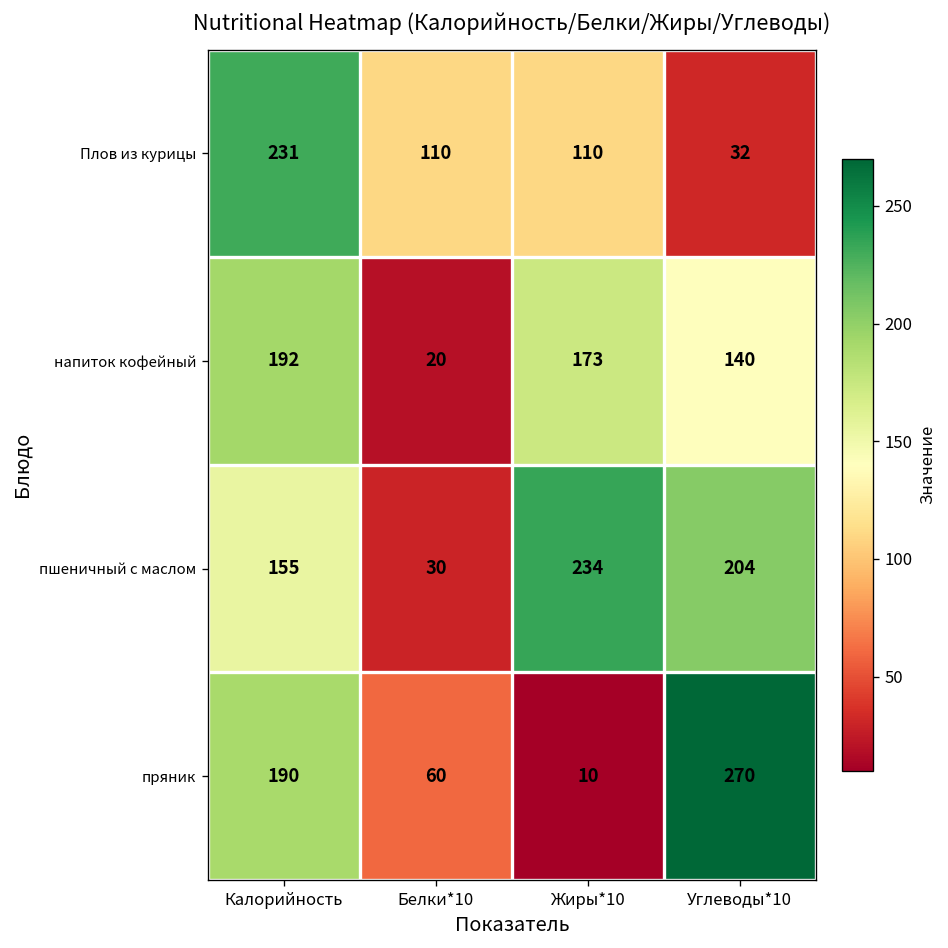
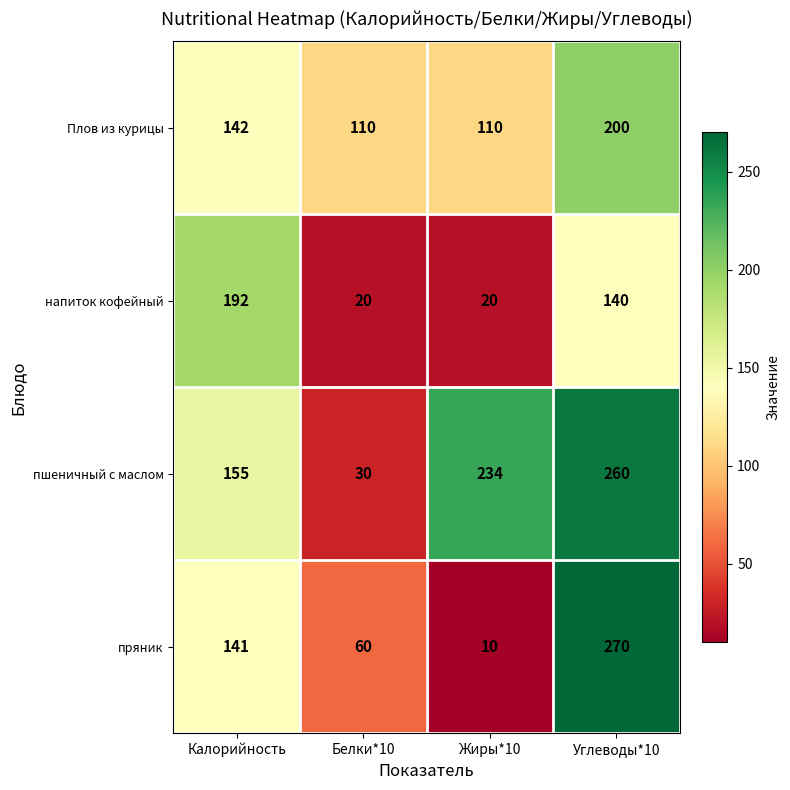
  {
    "Плов из курицы": {
-     "Калорийность": 231,
+     "Калорийность": 142,
      "Белки*10": 110,
      "Жиры*10": 110,
-     "Углеводы*10": 32
+     "Углеводы*10": 200
    },
    "напиток кофейный": {
      "Калорийность": 192,
      "Белки*10": 20,
-     "Жиры*10": 173,
+     "Жиры*10": 20,
      "Углеводы*10": 140
    },
    "пшеничный с маслом": {
      "Калорийность": 155,
      "Белки*10": 30,
      "Жиры*10": 234,
-     "Углеводы*10": 204
+     "Углеводы*10": 260
    },
    "пряник": {
-     "Калорийность": 190,
+     "Калорийность": 141,
      "Белки*10": 60,
      "Жиры*10": 10,
      "Углеводы*10": 270
    }
  }
